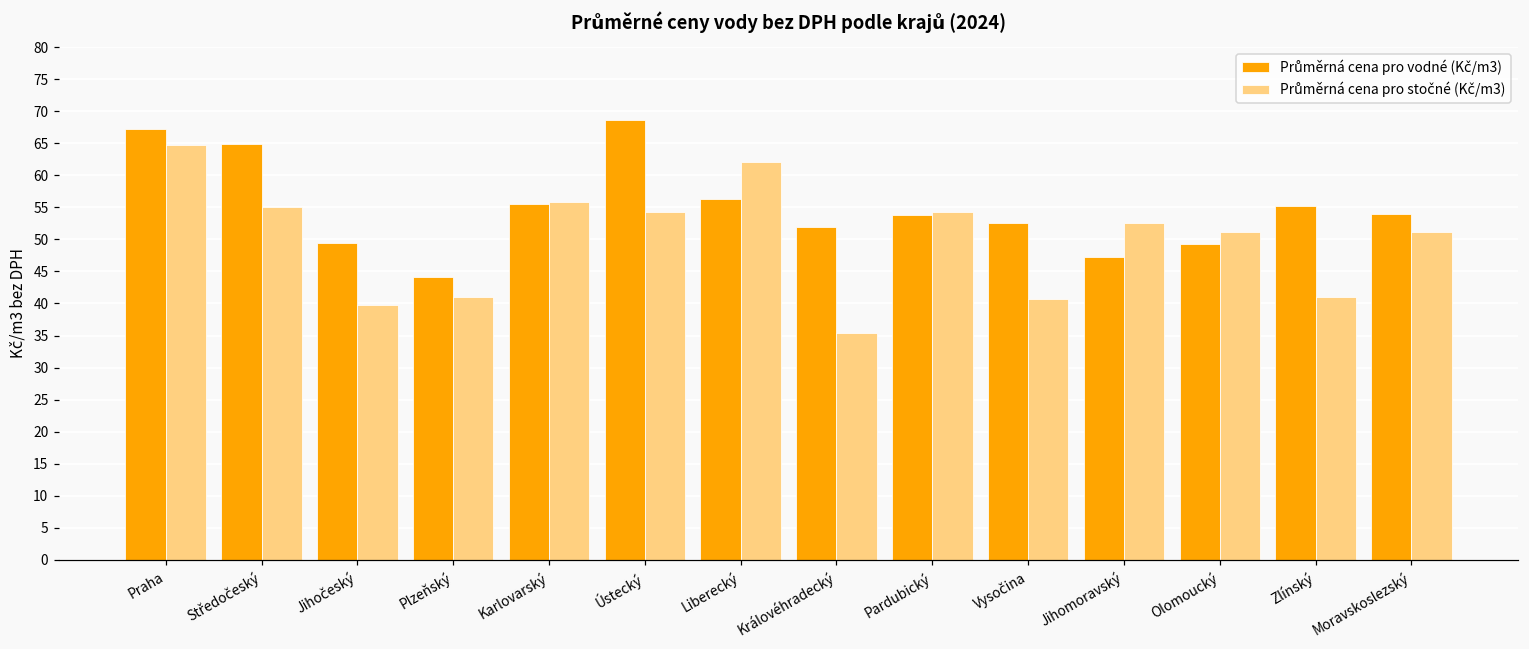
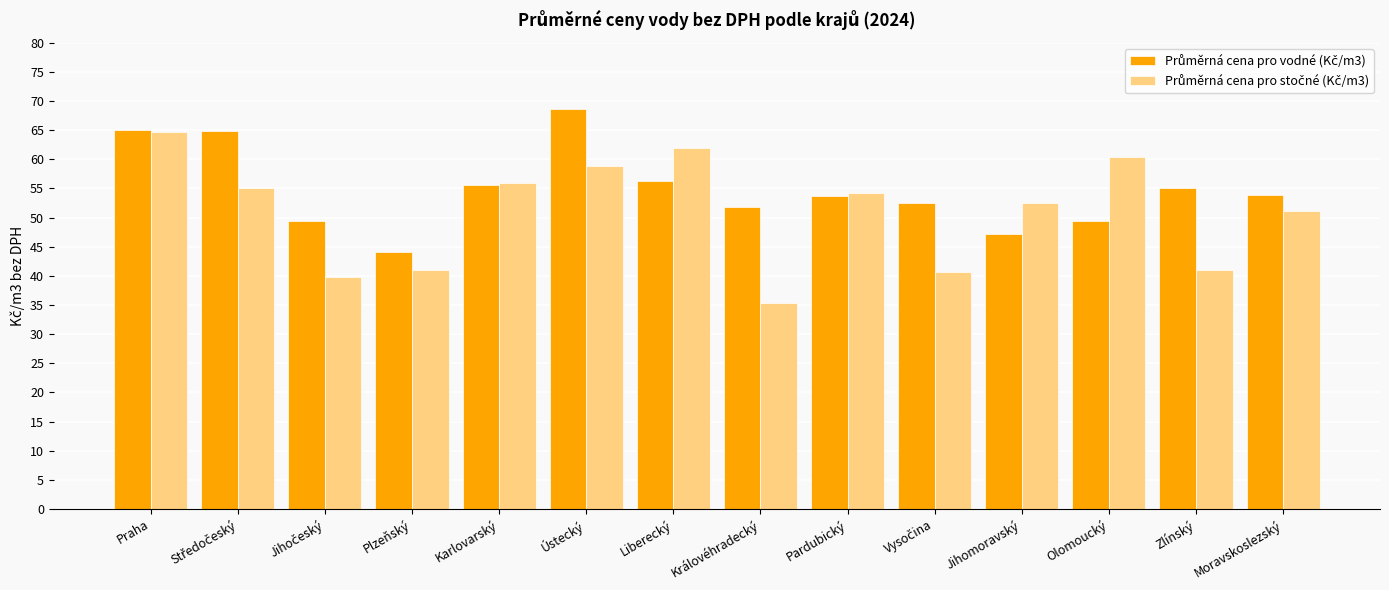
  {
    "Průměrná cena pro vodné (Kč/m3)": {
-     "Praha": 67,
+     "Praha": 65,
      "Středočeský": 65,
      "Jihočeský": 49,
      "Plzeňský": 44,
      "Karlovarský": 56,
      "Ústecký": 69,
      "Liberecký": 56,
      "Královéhradecký": 52,
      "Pardubický": 54,
      "Vysočina": 53,
      "Jihomoravský": 47,
      "Olomoucký": 49,
      "Zlínský": 55,
      "Moravskoslezský": 54
    },
    "Průměrná cena pro stočné (Kč/m3)": {
      "Praha": 65,
      "Středočeský": 55,
      "Jihočeský": 40,
      "Plzeňský": 41,
      "Karlovarský": 56,
-     "Ústecký": 54,
+     "Ústecký": 59,
      "Liberecký": 62,
      "Královéhradecký": 35,
      "Pardubický": 54,
      "Vysočina": 41,
      "Jihomoravský": 53,
-     "Olomoucký": 51,
+     "Olomoucký": 60,
      "Zlínský": 41,
      "Moravskoslezský": 51
    }
  }
